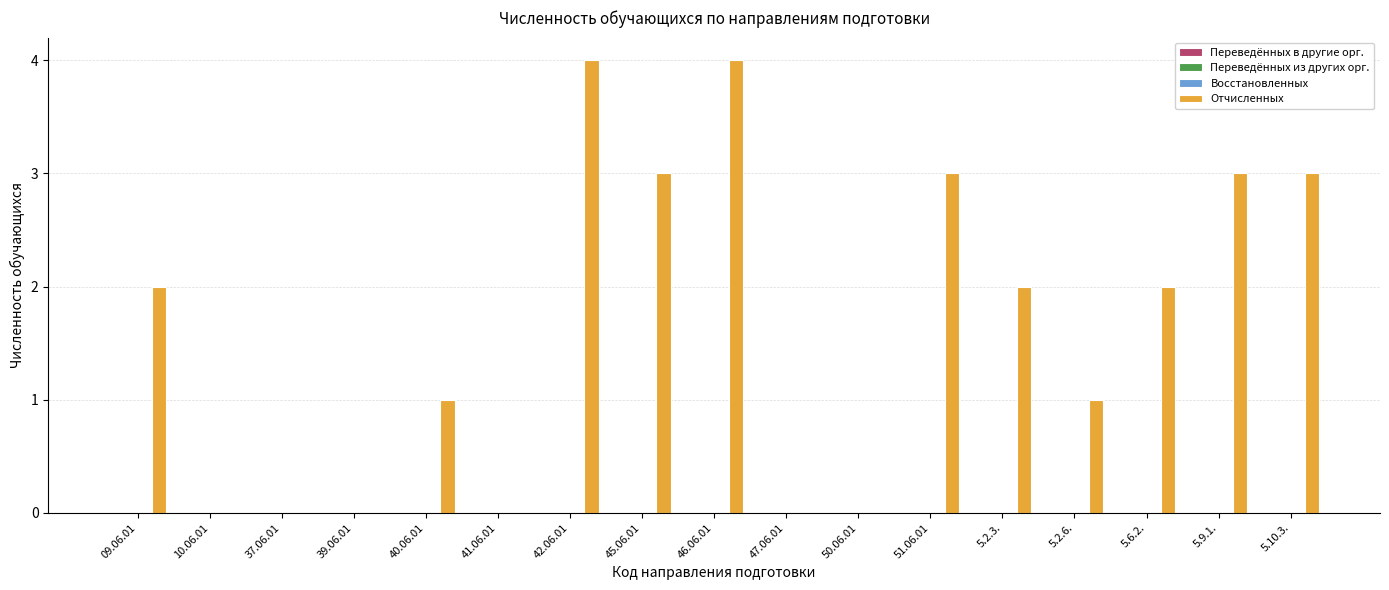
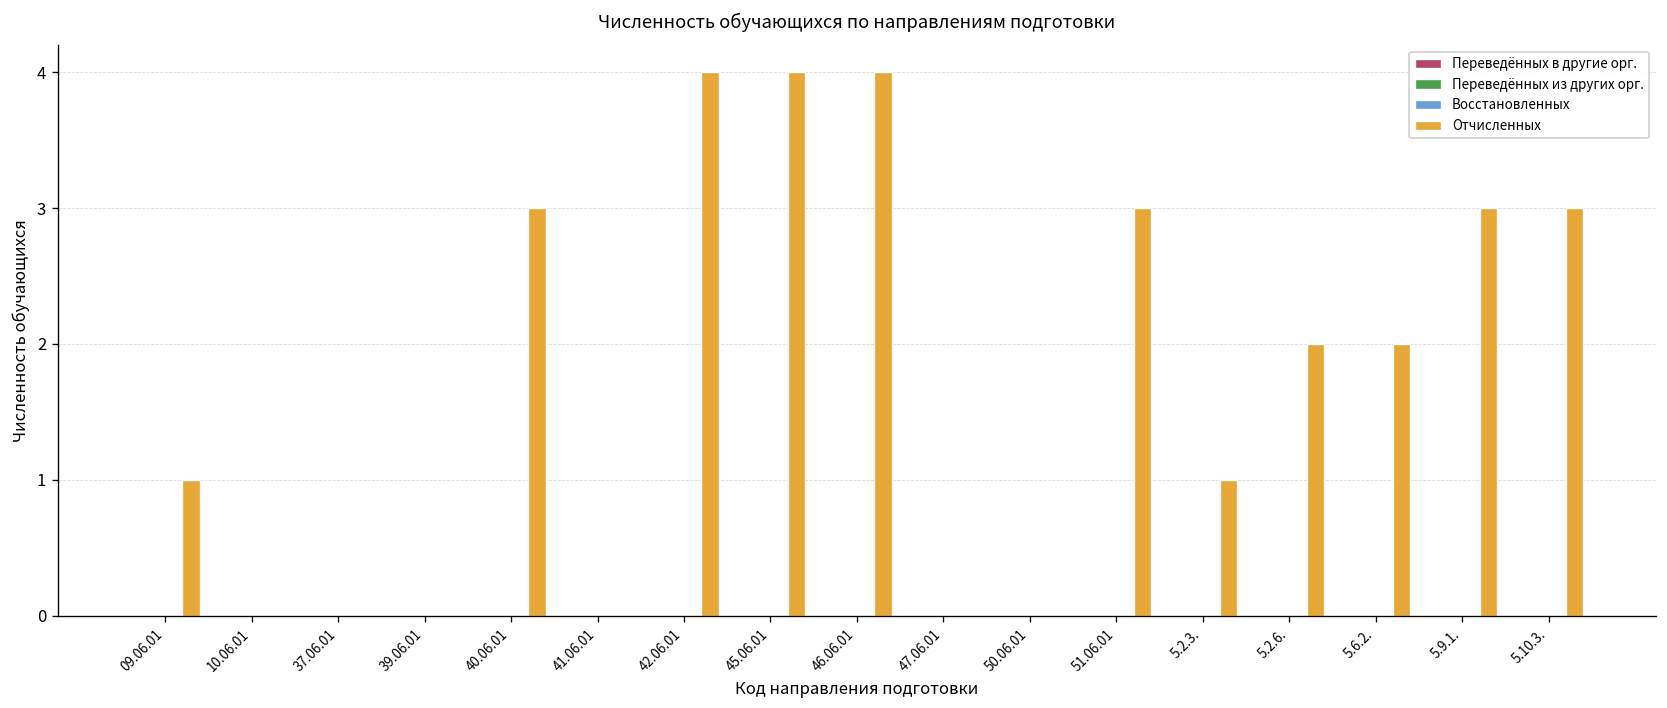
  {
    "Переведённых в другие орг.": {
      "09.06.01": 0,
      "10.06.01": 0,
      "37.06.01": 0,
      "39.06.01": 0,
      "40.06.01": 0,
      "41.06.01": 0,
      "42.06.01": 0,
      "45.06.01": 0,
      "46.06.01": 0,
      "47.06.01": 0,
      "50.06.01": 0,
      "51.06.01": 0,
      "5.2.3.": 0,
      "5.2.6.": 0,
      "5.6.2.": 0,
      "5.9.1.": 0,
      "5.10.3.": 0
    },
    "Переведённых из других орг.": {
      "09.06.01": 0,
      "10.06.01": 0,
      "37.06.01": 0,
      "39.06.01": 0,
      "40.06.01": 0,
      "41.06.01": 0,
      "42.06.01": 0,
      "45.06.01": 0,
      "46.06.01": 0,
      "47.06.01": 0,
      "50.06.01": 0,
      "51.06.01": 0,
      "5.2.3.": 0,
      "5.2.6.": 0,
      "5.6.2.": 0,
      "5.9.1.": 0,
      "5.10.3.": 0
    },
    "Восстановленных": {
      "09.06.01": 0,
      "10.06.01": 0,
      "37.06.01": 0,
      "39.06.01": 0,
      "40.06.01": 0,
      "41.06.01": 0,
      "42.06.01": 0,
      "45.06.01": 0,
      "46.06.01": 0,
      "47.06.01": 0,
      "50.06.01": 0,
      "51.06.01": 0,
      "5.2.3.": 0,
      "5.2.6.": 0,
      "5.6.2.": 0,
      "5.9.1.": 0,
      "5.10.3.": 0
    },
    "Отчисленных": {
-     "09.06.01": 2,
+     "09.06.01": 1,
      "10.06.01": 0,
      "37.06.01": 0,
      "39.06.01": 0,
-     "40.06.01": 1,
+     "40.06.01": 3,
      "41.06.01": 0,
      "42.06.01": 4,
-     "45.06.01": 3,
+     "45.06.01": 4,
      "46.06.01": 4,
      "47.06.01": 0,
      "50.06.01": 0,
      "51.06.01": 3,
-     "5.2.3.": 2,
-     "5.2.6.": 1,
+     "5.2.3.": 1,
+     "5.2.6.": 2,
      "5.6.2.": 2,
      "5.9.1.": 3,
      "5.10.3.": 3
    }
  }
